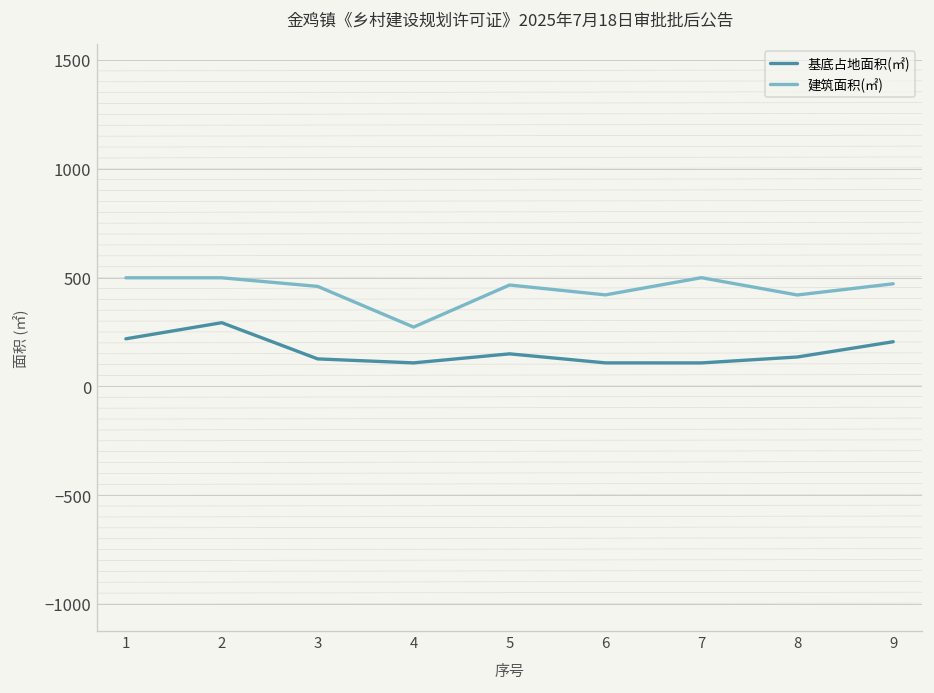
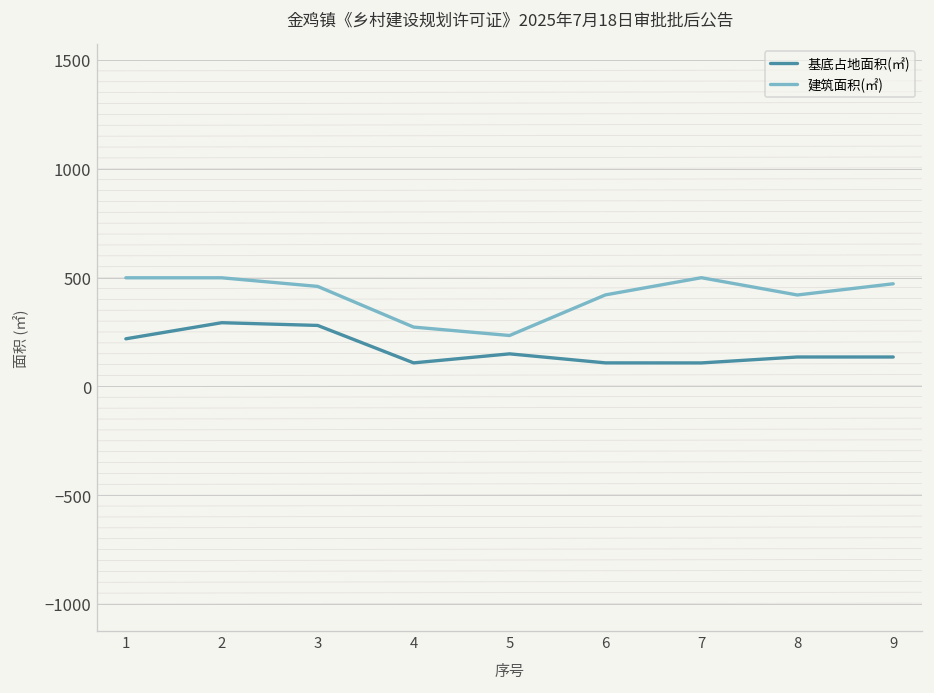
  {
    "基底占地面积(㎡)": {
      "1": 220,
      "2": 290,
-     "3": 130,
+     "3": 280,
      "4": 110,
      "5": 150,
      "6": 110,
      "7": 110,
      "8": 140,
-     "9": 210
+     "9": 140
    },
    "建筑面积(㎡)": {
      "1": 500,
      "2": 500,
      "3": 460,
      "4": 270,
-     "5": 470,
+     "5": 230,
      "6": 420,
      "7": 500,
      "8": 420,
      "9": 470
    }
  }
